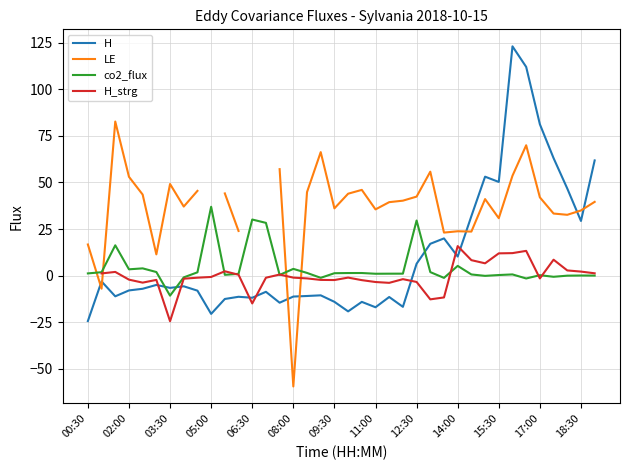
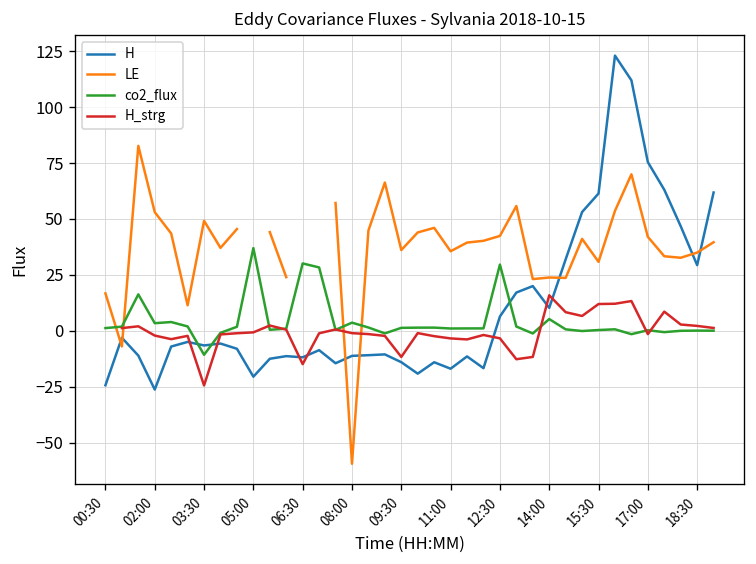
  {
    "H": {
      "00:30": -24,
-     "02:00": -8,
+     "02:00": -26,
      "03:30": -7,
      "05:00": -21,
      "06:30": -12,
      "08:00": -11,
      "09:30": -14,
      "11:00": -17,
      "12:30": 6,
      "14:00": 10,
-     "15:30": 50,
-     "17:00": 81,
+     "15:30": 61,
+     "17:00": 75,
      "18:30": 29
    },
    "LE": {
      "00:30": 17,
      "02:00": 53,
      "03:30": 49,
      "08:00": -59,
      "09:30": 36,
      "11:00": 36,
      "12:30": 42,
      "14:00": 24,
      "15:30": 31,
      "17:00": 42,
      "18:30": 35
    },
    "co2_flux": {
      "00:30": 1,
      "02:00": 3,
      "03:30": -11,
      "05:00": 37,
      "06:30": 30,
      "08:00": 4,
      "09:30": 1,
      "11:00": 1,
      "12:30": 30,
      "14:00": 5,
      "15:30": 0,
      "17:00": 0,
      "18:30": 0
    },
    "H_strg": {
      "02:00": -2,
      "03:30": -24,
      "05:00": -1,
      "06:30": -15,
      "08:00": -1,
-     "09:30": -2,
+     "09:30": -12,
      "11:00": -3,
      "12:30": -3,
      "14:00": 16,
      "15:30": 12,
      "17:00": -1,
      "18:30": 2
    }
  }
